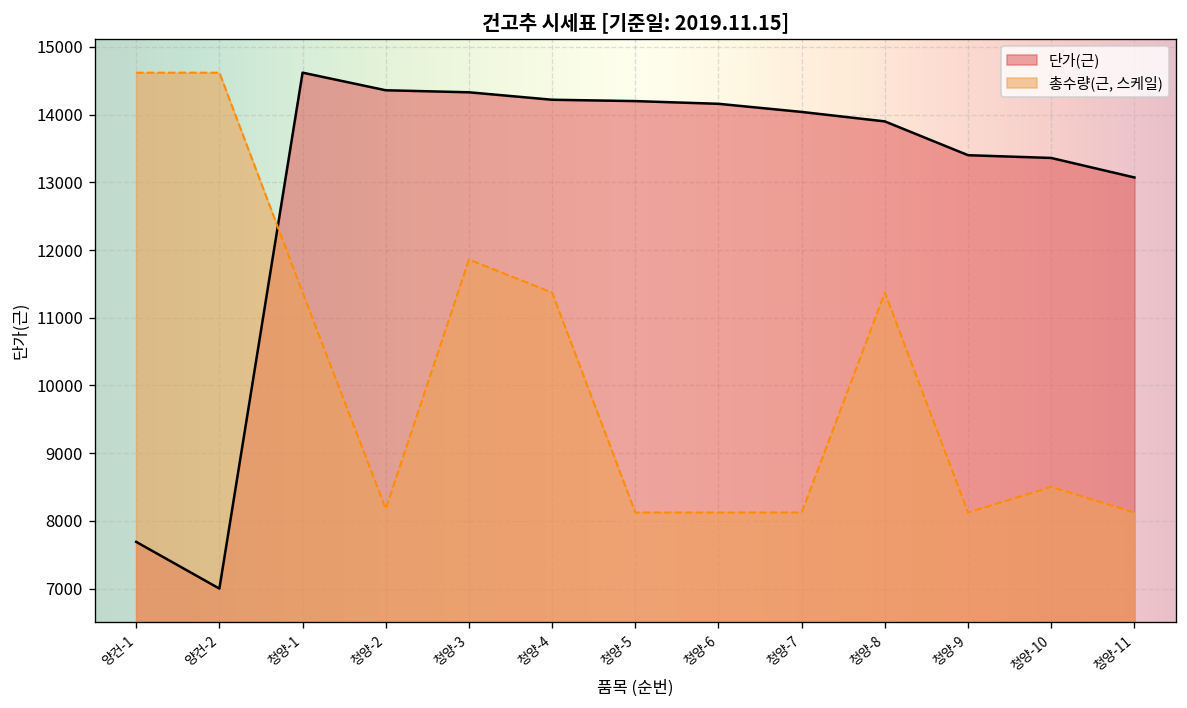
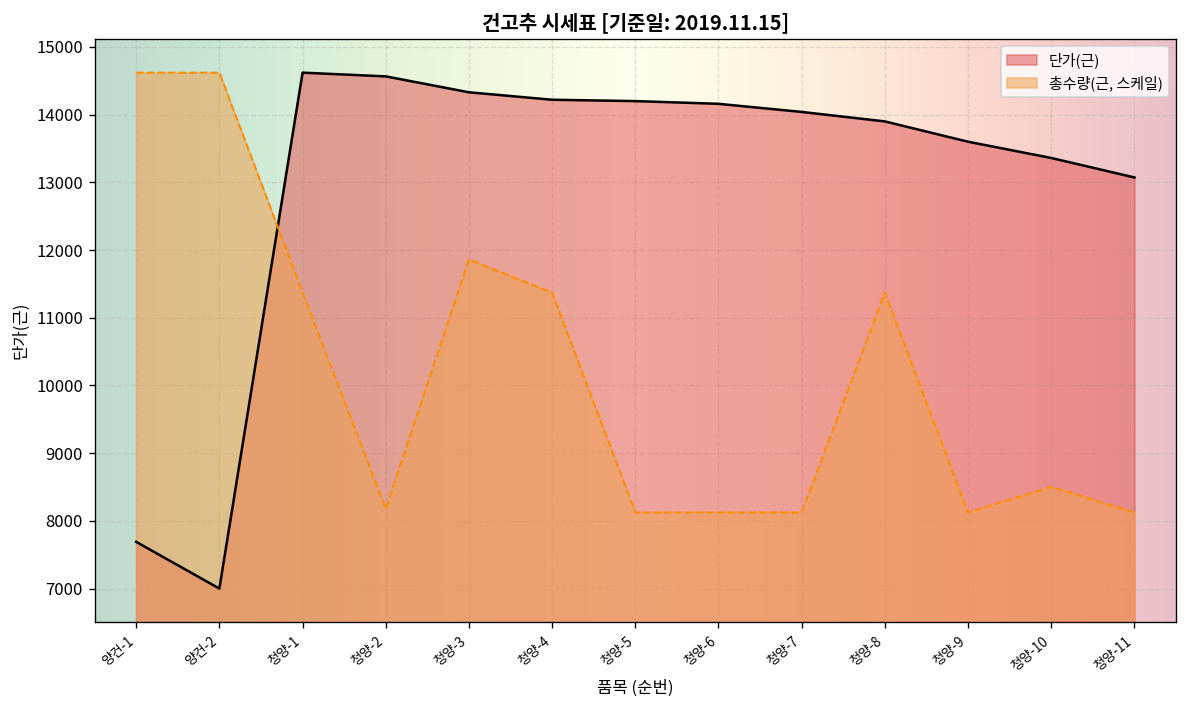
  {
    "단가(근)": {
      "양건-1": 7700,
      "양건-2": 7000,
      "청양-1": 14600,
-     "청양-2": 14400,
+     "청양-2": 14600,
      "청양-3": 14300,
      "청양-4": 14200,
      "청양-5": 14200,
      "청양-6": 14200,
      "청양-7": 14000,
      "청양-8": 13900,
-     "청양-9": 13400,
+     "청양-9": 13600,
      "청양-10": 13400,
      "청양-11": 13100
    },
    "총수량(근, 스케일)": {
      "양건-1": 14600,
      "양건-2": 14600,
      "청양-1": 11400,
      "청양-2": 8200,
      "청양-3": 11900,
      "청양-4": 11400,
      "청양-5": 8100,
      "청양-6": 8100,
      "청양-7": 8100,
      "청양-8": 11400,
      "청양-9": 8100,
      "청양-10": 8500,
      "청양-11": 8100
    }
  }
